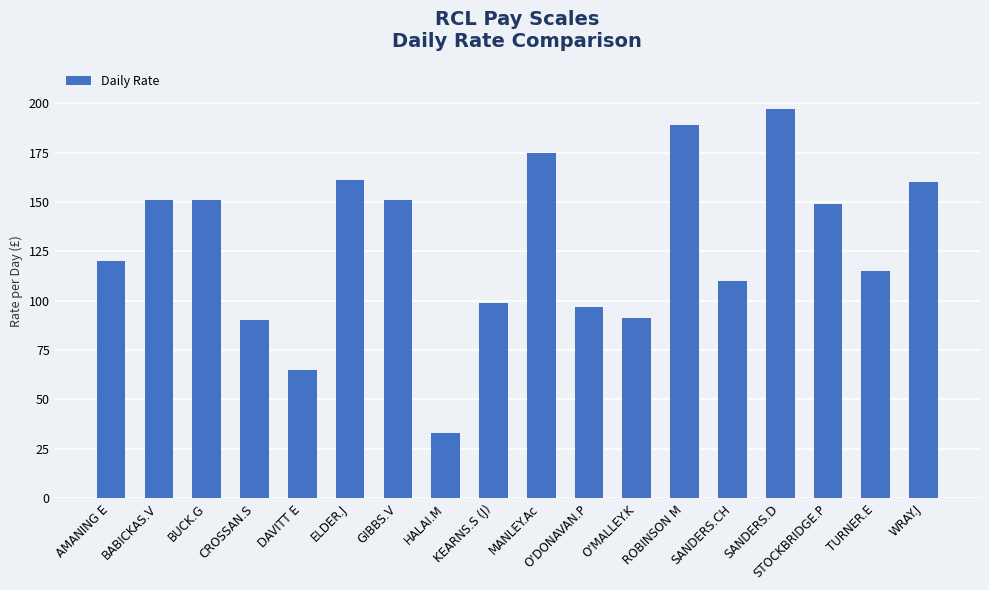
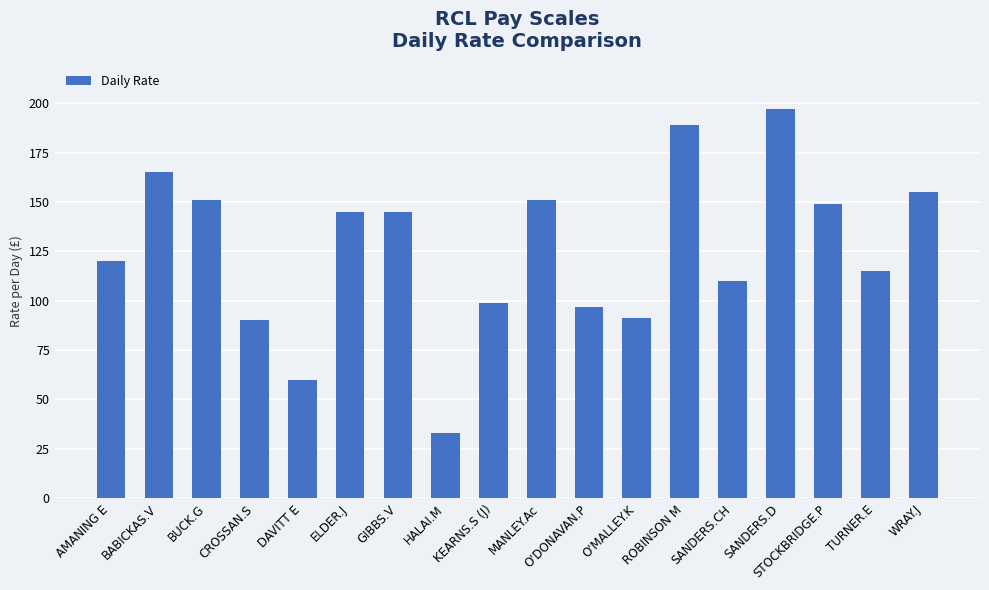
  {
    "AMANING E": 120,
-   "BABICKAS.V": 151,
+   "BABICKAS.V": 165,
    "BUCK.G": 151,
    "CROSSAN.S": 90,
-   "DAVITT E": 65,
-   "ELDER.J": 161,
-   "GIBBS.V": 151,
+   "DAVITT E": 60,
+   "ELDER.J": 145,
+   "GIBBS.V": 145,
    "HALAI.M": 33,
    "KEARNS.S (J)": 99,
-   "MANLEY.Ac": 175,
+   "MANLEY.Ac": 151,
    "O'DONAVAN.P": 97,
    "O'MALLEY.K": 91,
    "ROBINSON M": 189,
    "SANDERS.CH": 110,
    "SANDERS.D": 197,
    "STOCKBRIDGE.P": 149,
    "TURNER.E": 115,
-   "WRAY.J": 160
+   "WRAY.J": 155
  }
